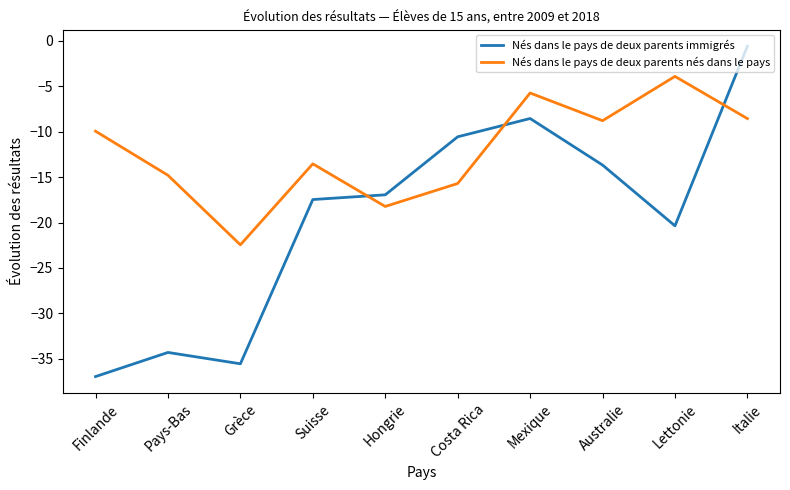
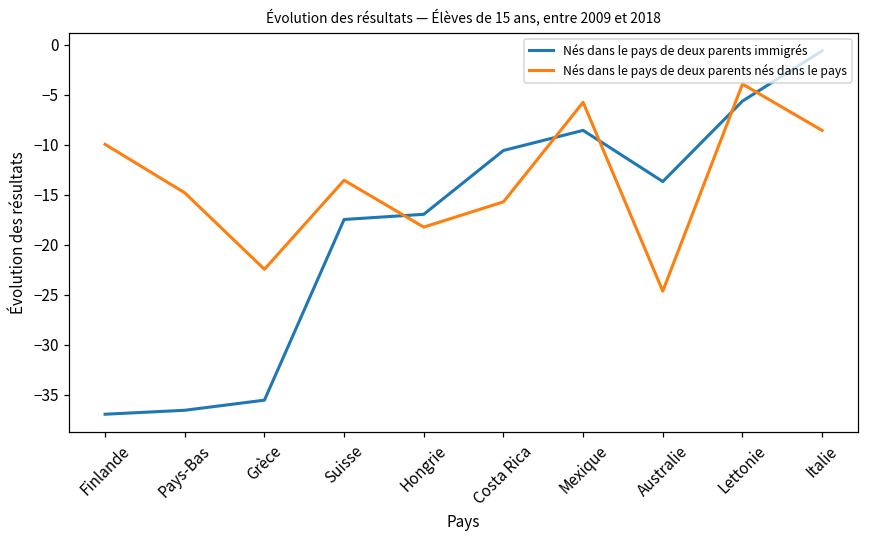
  {
    "Nés dans le pays de deux parents immigrés": {
      "Finlande": -37,
-     "Pays-Bas": -34,
+     "Pays-Bas": -37,
      "Grèce": -36,
      "Suisse": -17,
      "Hongrie": -17,
      "Costa Rica": -11,
      "Mexique": -9,
      "Australie": -14,
-     "Lettonie": -20
+     "Lettonie": -6
    },
    "Nés dans le pays de deux parents nés dans le pays": {
      "Finlande": -10,
      "Pays-Bas": -15,
      "Grèce": -22,
      "Suisse": -14,
      "Hongrie": -18,
      "Costa Rica": -16,
      "Mexique": -6,
-     "Australie": -9,
+     "Australie": -25,
      "Lettonie": -4,
      "Italie": -9
    }
  }
